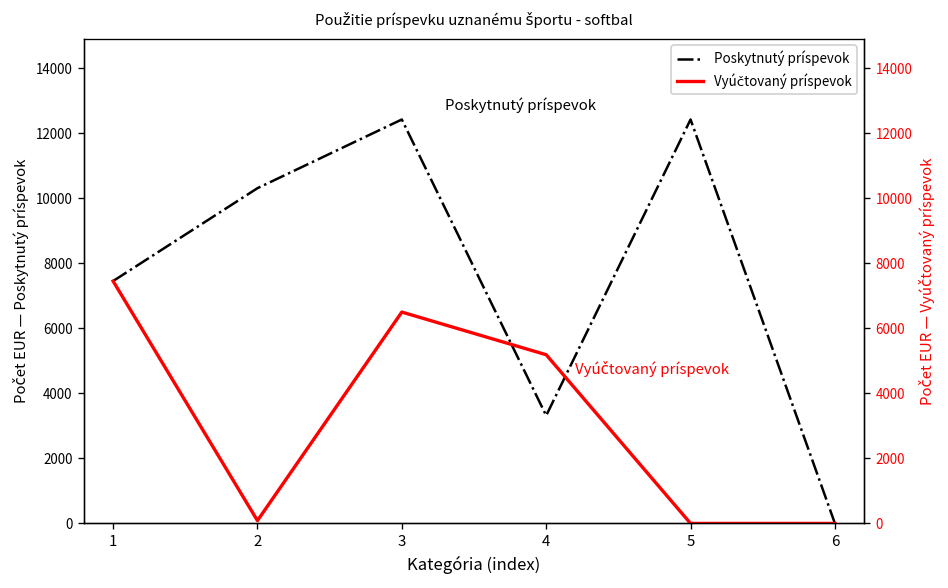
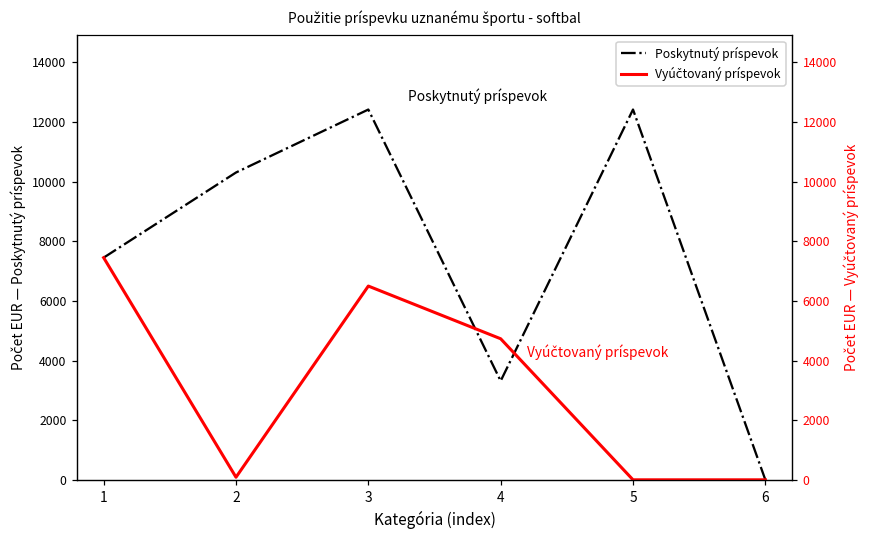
  {
    "Poskytnutý príspevok": {
      "1": 7500,
      "2": 10300,
      "3": 12400,
      "4": 3300,
      "5": 12400,
      "6": 0
    },
    "Vyúčtovaný príspevok": {
      "1": 7500,
      "2": 100,
      "3": 6500,
-     "4": 5200,
+     "4": 4700,
      "5": 0,
      "6": 0
    }
  }
